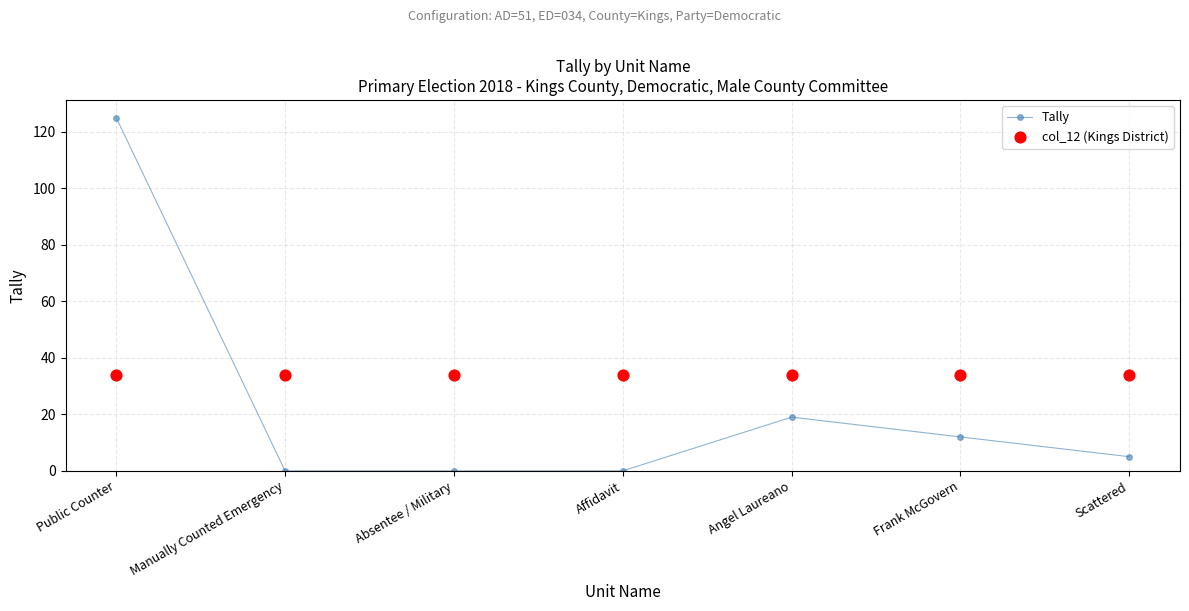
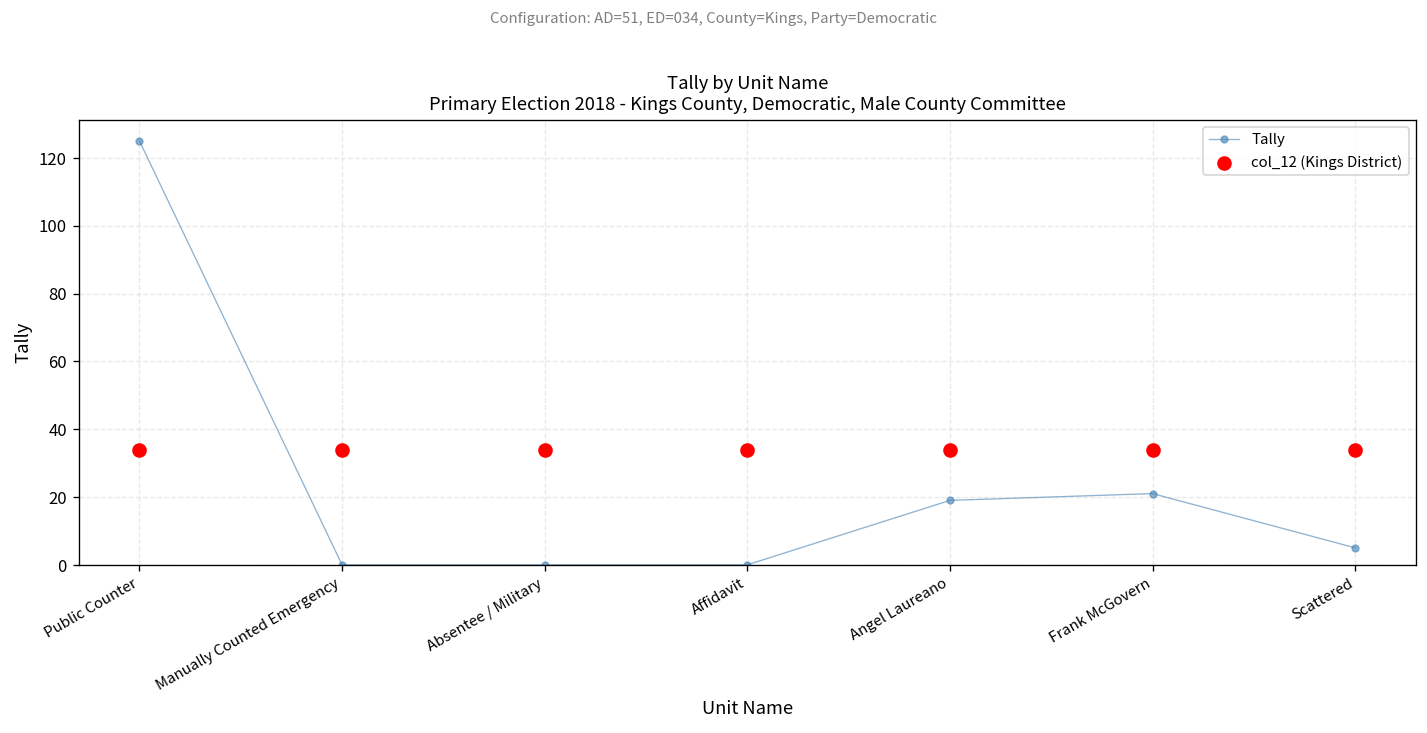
  {
    "Tally": {
      "Public Counter": 125,
      "Manually Counted Emergency": 0,
      "Absentee / Military": 0,
      "Affidavit": 0,
      "Angel Laureano": 19,
-     "Frank McGovern": 12,
+     "Frank McGovern": 21,
      "Scattered": 5
    }
  }
